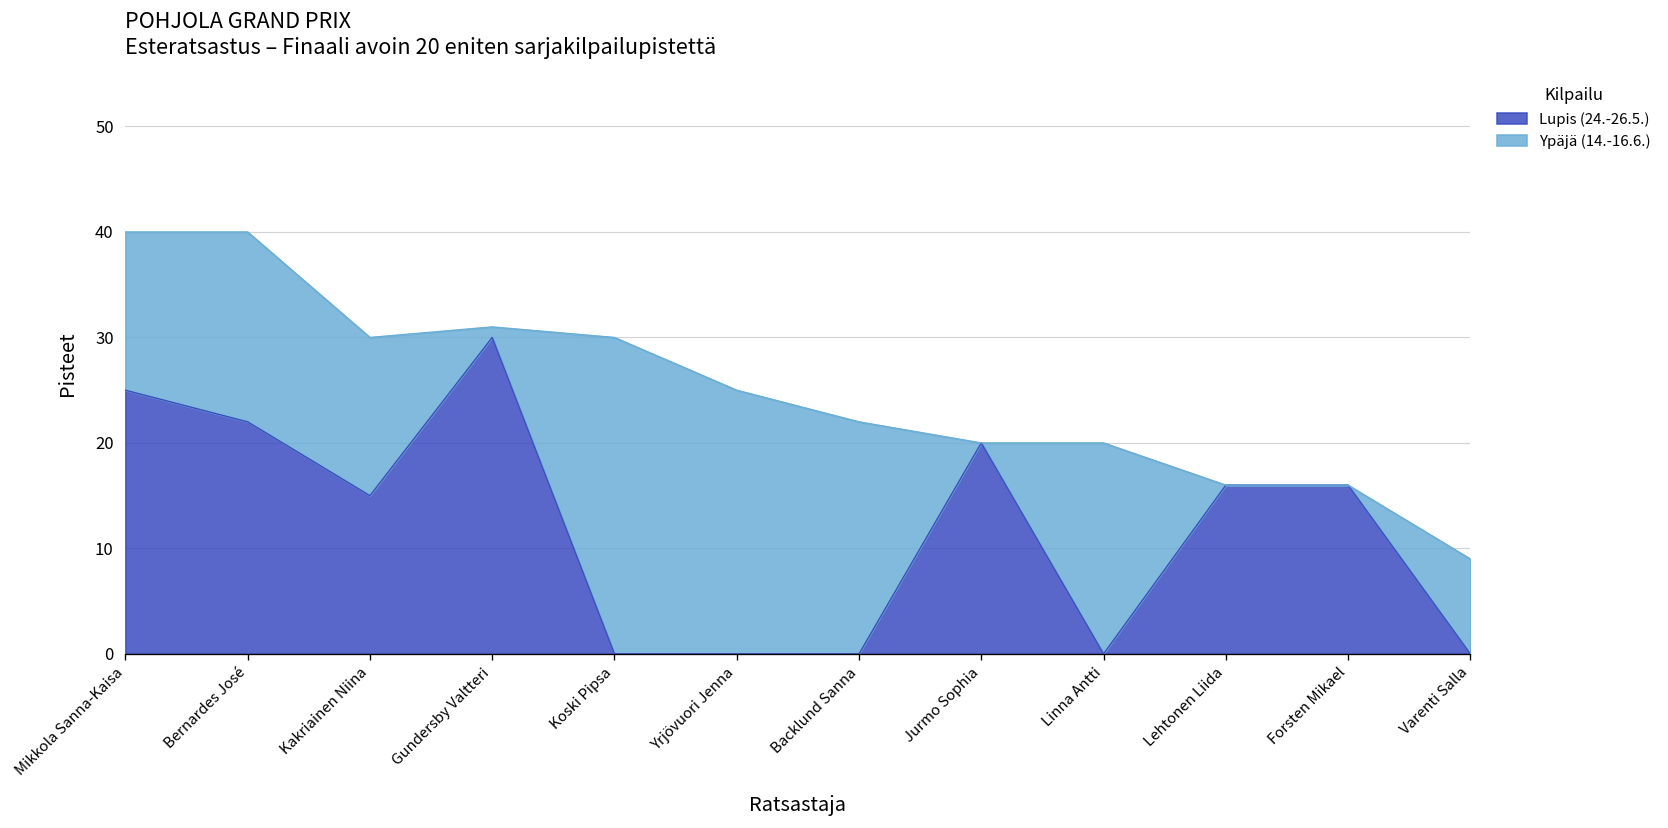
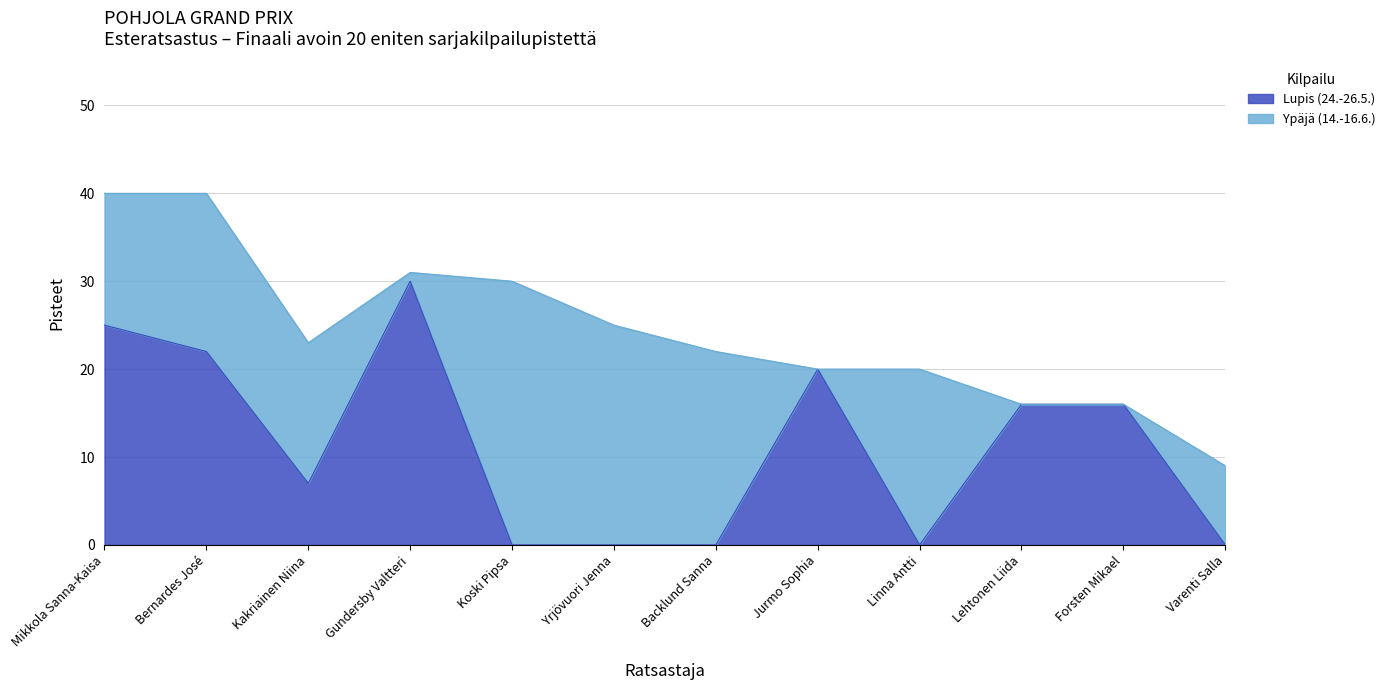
  {
    "Lupis (24.-26.5.)": {
      "Mikkola Sanna-Kaisa": 25,
      "Bernardes José": 22,
-     "Kakriainen Niina": 15,
+     "Kakriainen Niina": 7,
      "Gundersby Valtteri": 30,
      "Koski Pipsa": 0,
      "Yrjövuori Jenna": 0,
      "Backlund Sanna": 0,
      "Linna Antti": 0,
      "Varenti Salla": 0
    },
    "Ypäjä (14.-16.6.)": {
      "Mikkola Sanna-Kaisa": 15,
      "Bernardes José": 18,
-     "Kakriainen Niina": 15,
+     "Kakriainen Niina": 16,
      "Gundersby Valtteri": 1,
      "Koski Pipsa": 30,
      "Yrjövuori Jenna": 25,
      "Backlund Sanna": 22,
      "Linna Antti": 20,
      "Varenti Salla": 9
    }
  }
